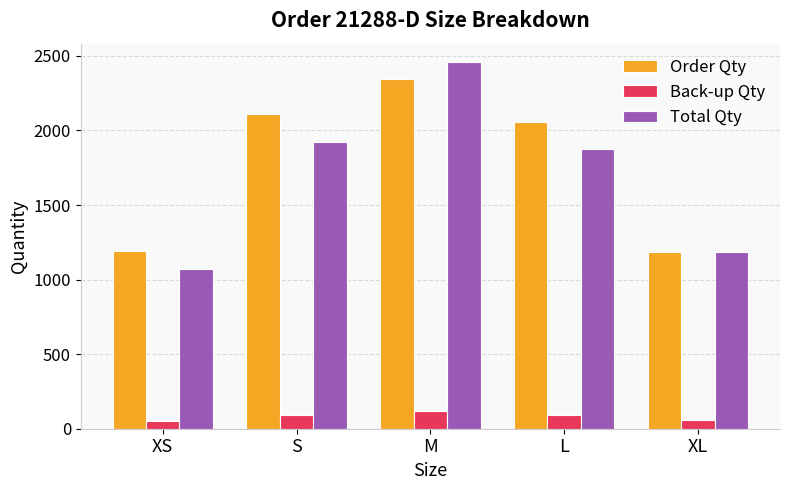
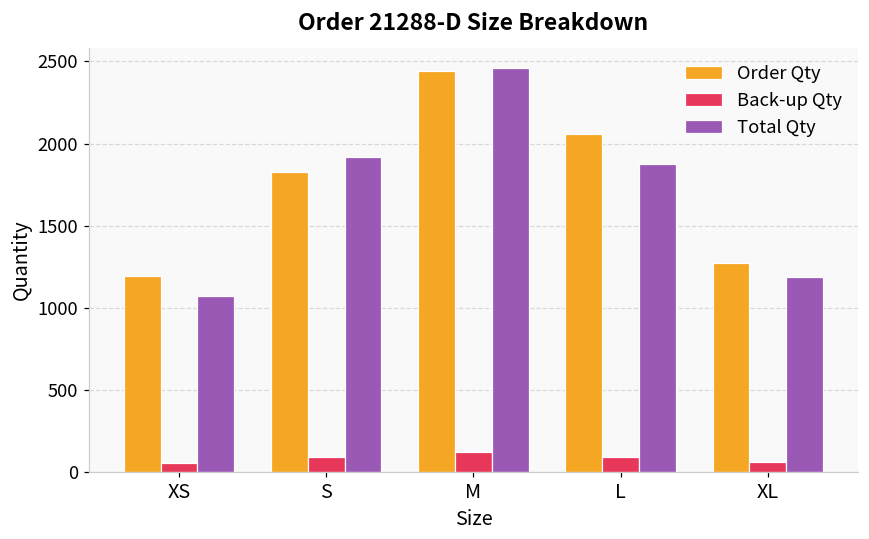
  {
    "Order Qty": {
      "XS": 1190,
-     "S": 2110,
-     "M": 2340,
+     "S": 1830,
+     "M": 2450,
      "L": 2060,
-     "XL": 1180
+     "XL": 1270
    },
    "Back-up Qty": {
      "XS": 50,
      "S": 90,
      "M": 120,
      "L": 90,
      "XL": 60
    },
    "Total Qty": {
      "XS": 1070,
      "S": 1920,
      "M": 2460,
      "L": 1880,
      "XL": 1180
    }
  }
